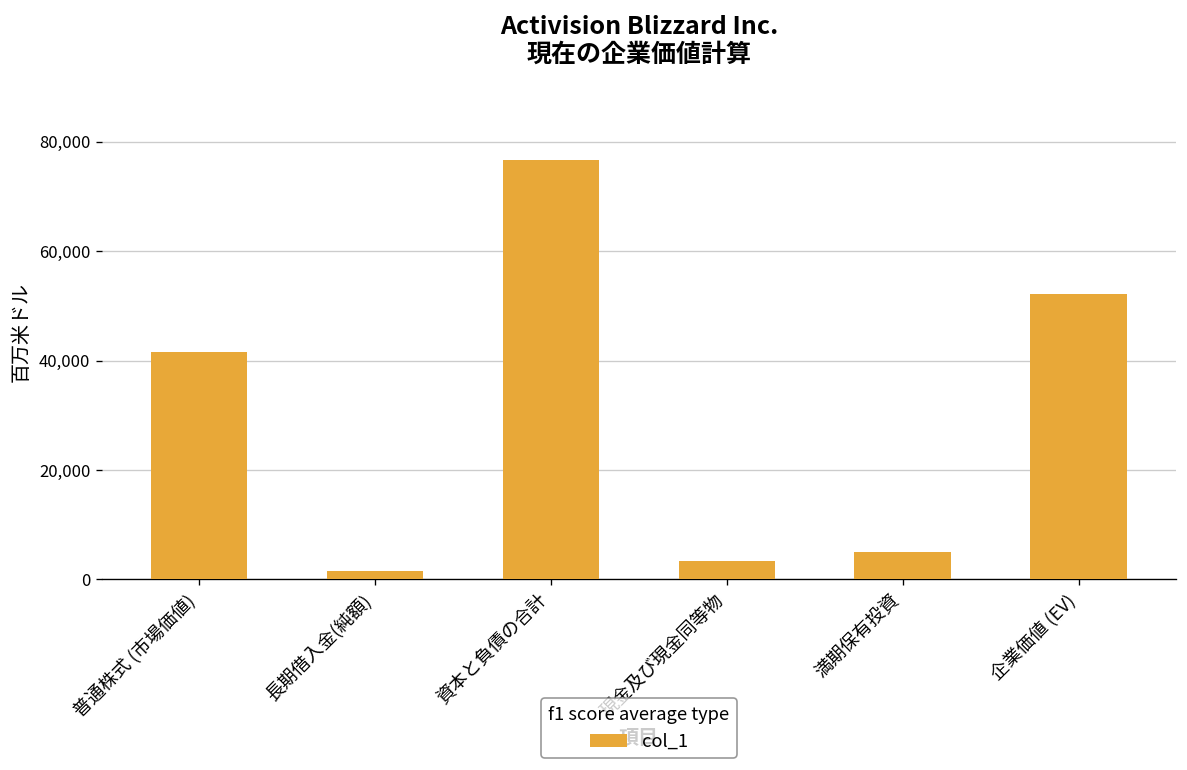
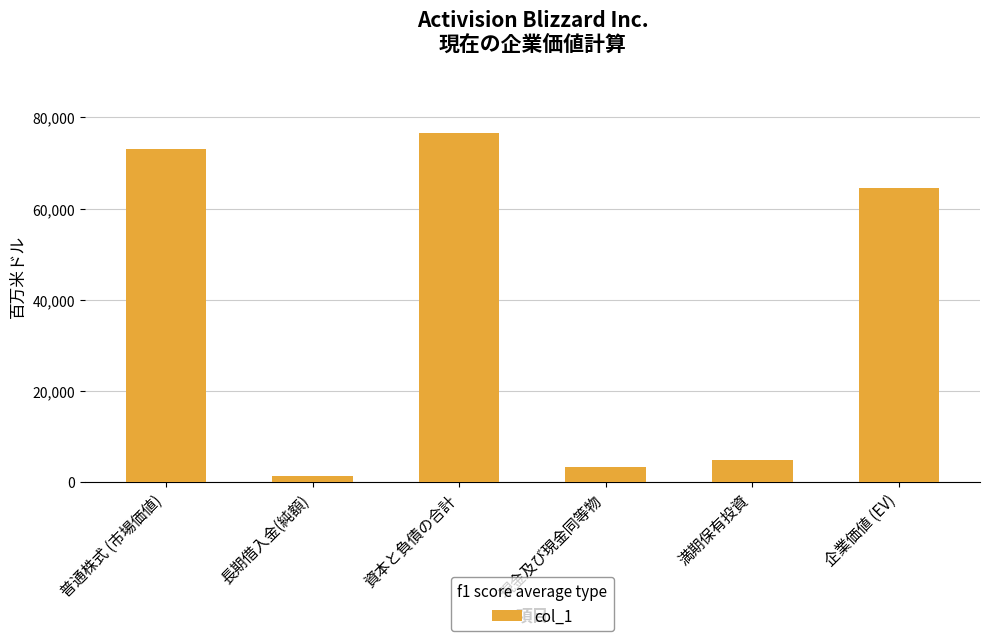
  {
-   "普通株式 (市場価値)": "42,000",
+   "普通株式 (市場価値)": "73,000",
    "長期借入金(純額)": "1,000",
    "資本と負債の合計": "77,000",
    "現金及び現金同等物": "3,000",
    "満期保有投資": "5,000",
-   "企業価値 (EV)": "52,000"
+   "企業価値 (EV)": "65,000"
  }
